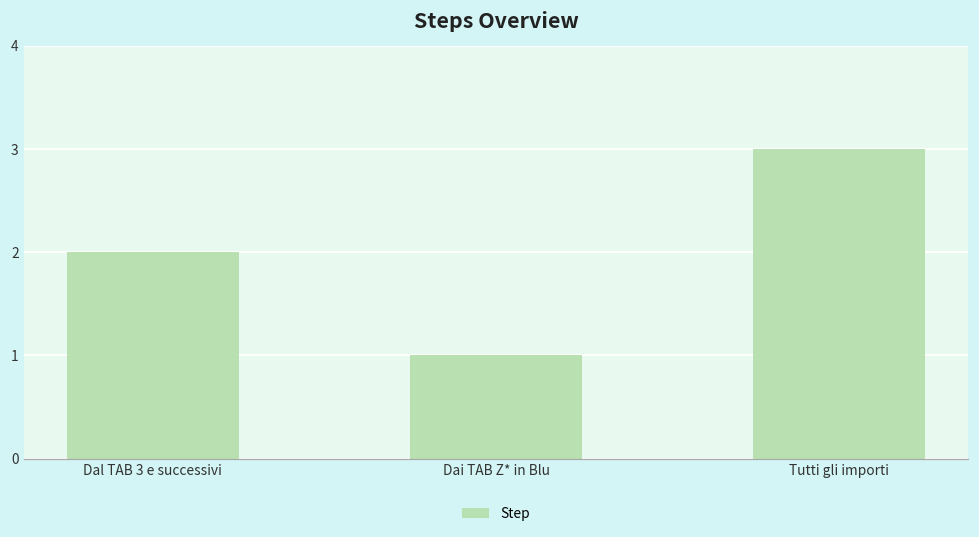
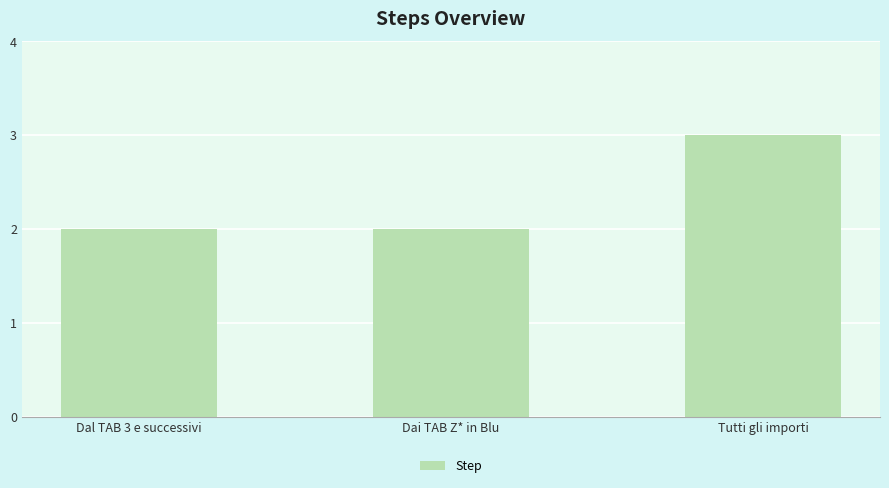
  {
    "Dal TAB 3 e successivi": 2,
-   "Dai TAB Z* in Blu": 1,
+   "Dai TAB Z* in Blu": 2,
    "Tutti gli importi": 3
  }
